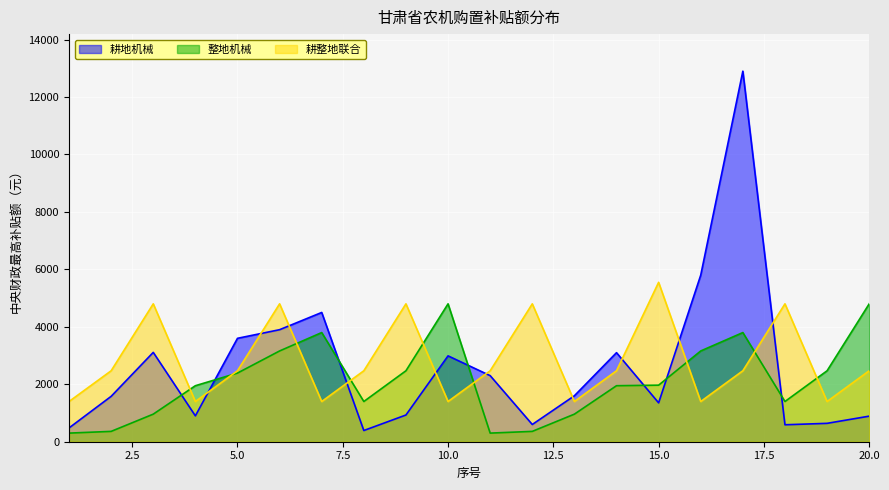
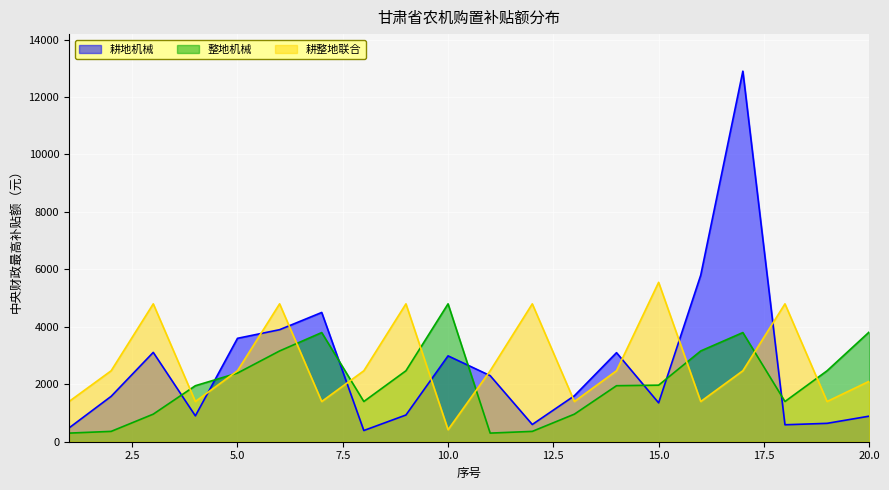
  {
    "耕地机械": {
      "5.0": 3600,
      "10.0": 3000,
      "15.0": 1400,
      "20.0": 900
    },
    "整地机械": {
      "10.0": 4800,
      "15.0": 2000,
-     "20.0": 4800
+     "20.0": 3800
    },
    "耕整地联合": {
-     "10.0": 1400,
+     "10.0": 400,
      "15.0": 5500,
-     "20.0": 2500
+     "20.0": 2100
    }
  }
